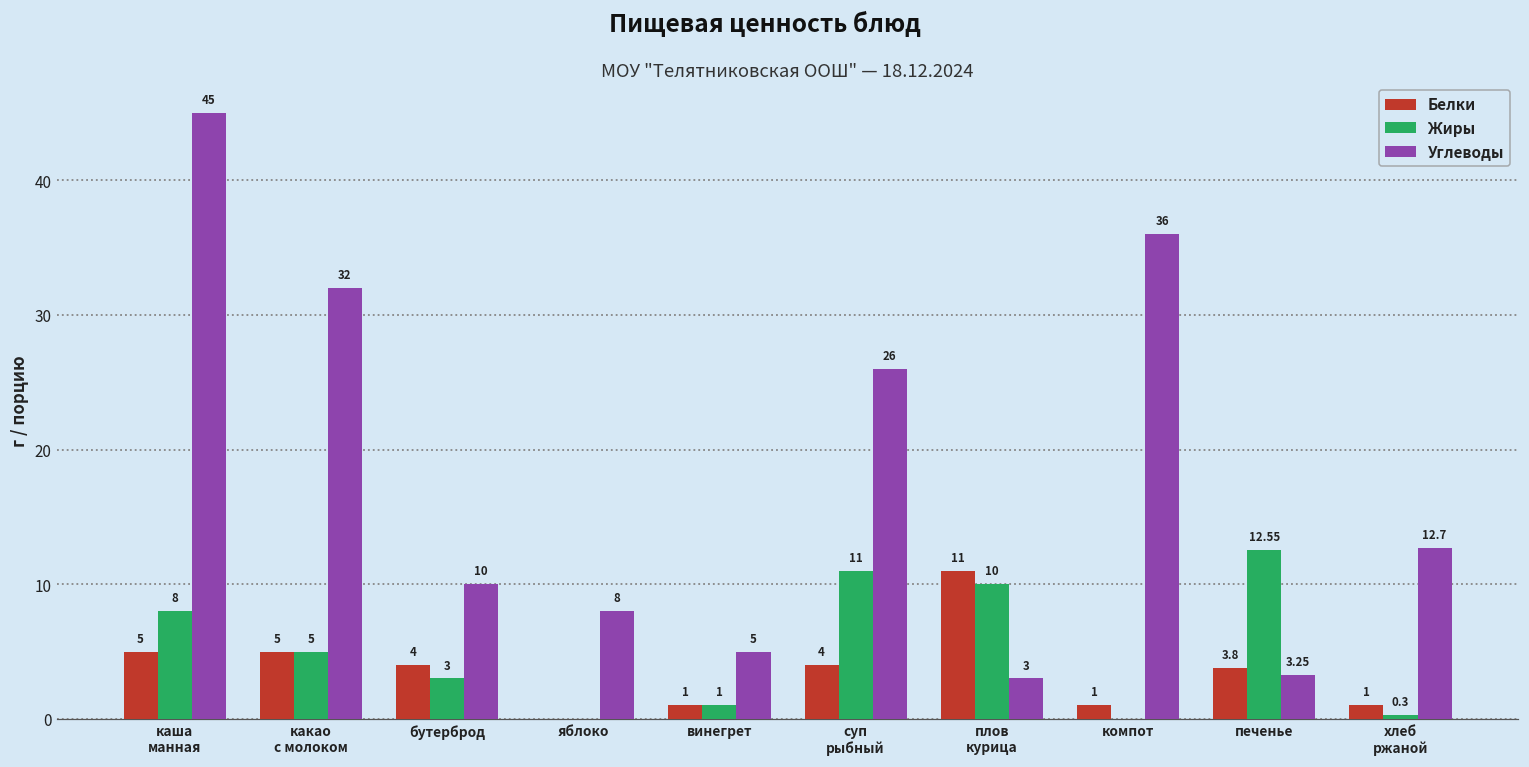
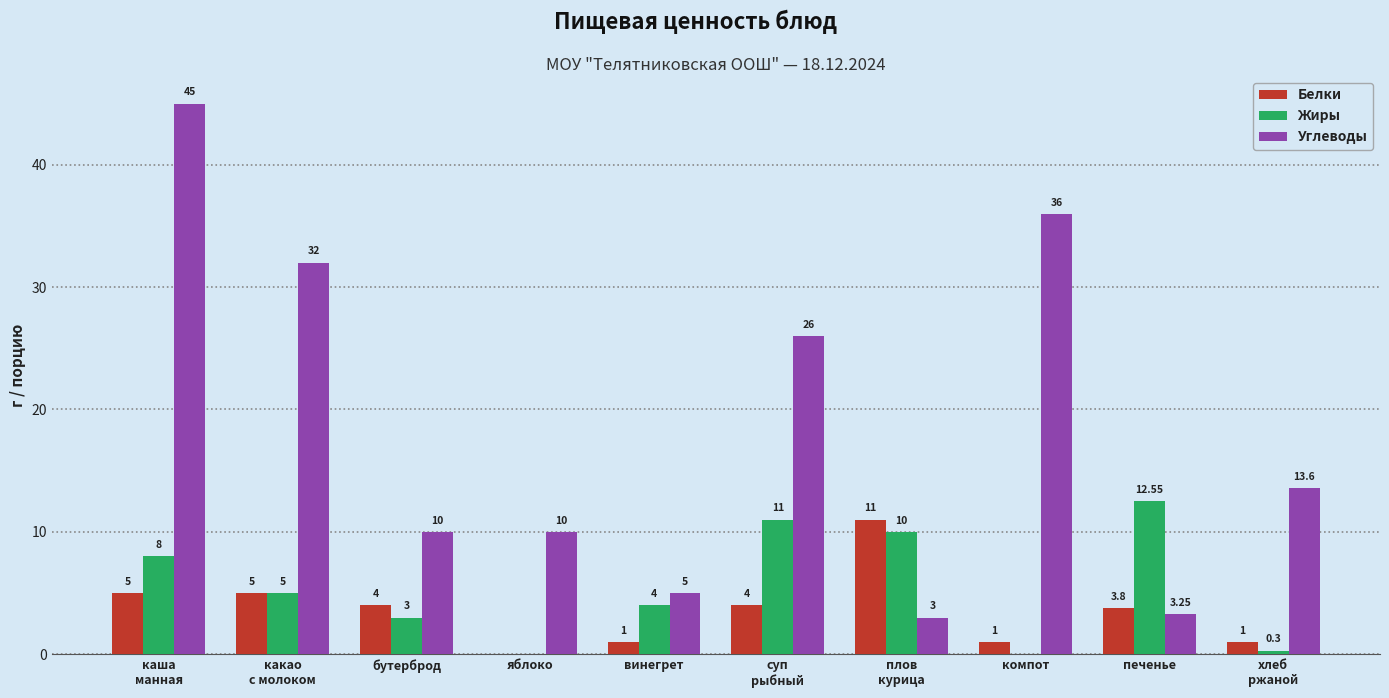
  {
    "Белки": {
      "каша манная": 5,
      "какао с молоком": 5,
      "бутерброд": 4,
      "винегрет": 1,
      "суп рыбный": 4,
      "плов курица": 11,
      "компот": 1,
      "печенье": 3.8,
      "хлеб ржаной": 1
    },
    "Жиры": {
      "каша манная": 8,
      "какао с молоком": 5,
      "бутерброд": 3,
-     "винегрет": 1,
+     "винегрет": 4,
      "суп рыбный": 11,
      "плов курица": 10,
      "печенье": 12.55,
      "хлеб ржаной": 0.3
    },
    "Углеводы": {
      "каша манная": 45,
      "какао с молоком": 32,
      "бутерброд": 10,
-     "яблоко": 8,
+     "яблоко": 10,
      "винегрет": 5,
      "суп рыбный": 26,
      "плов курица": 3,
      "компот": 36,
      "печенье": 3.25,
-     "хлеб ржаной": 12.7
+     "хлеб ржаной": 13.6
    }
  }
